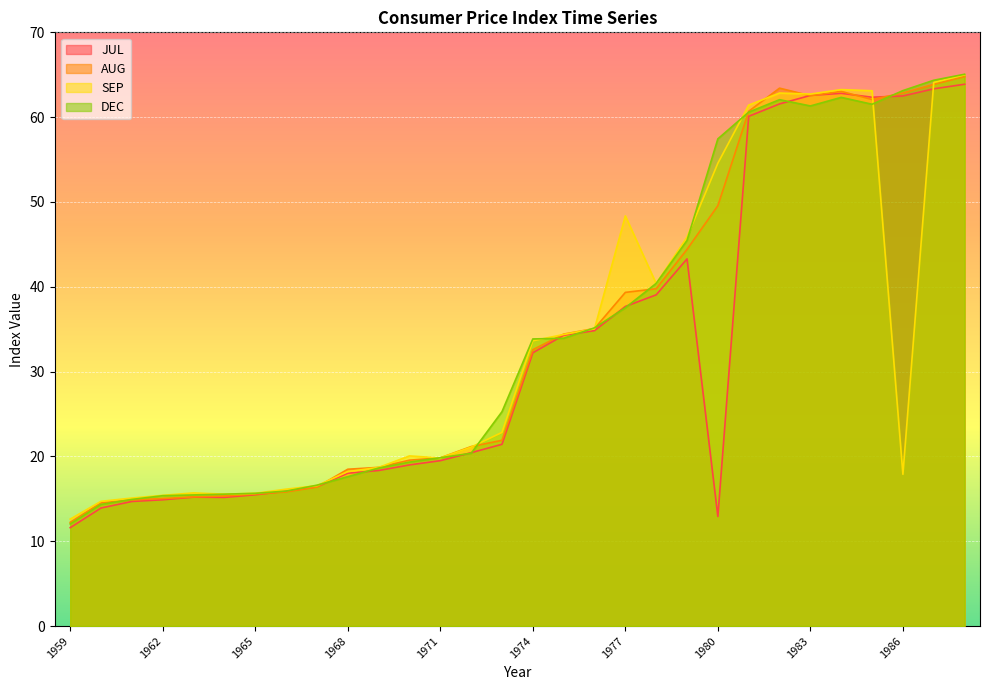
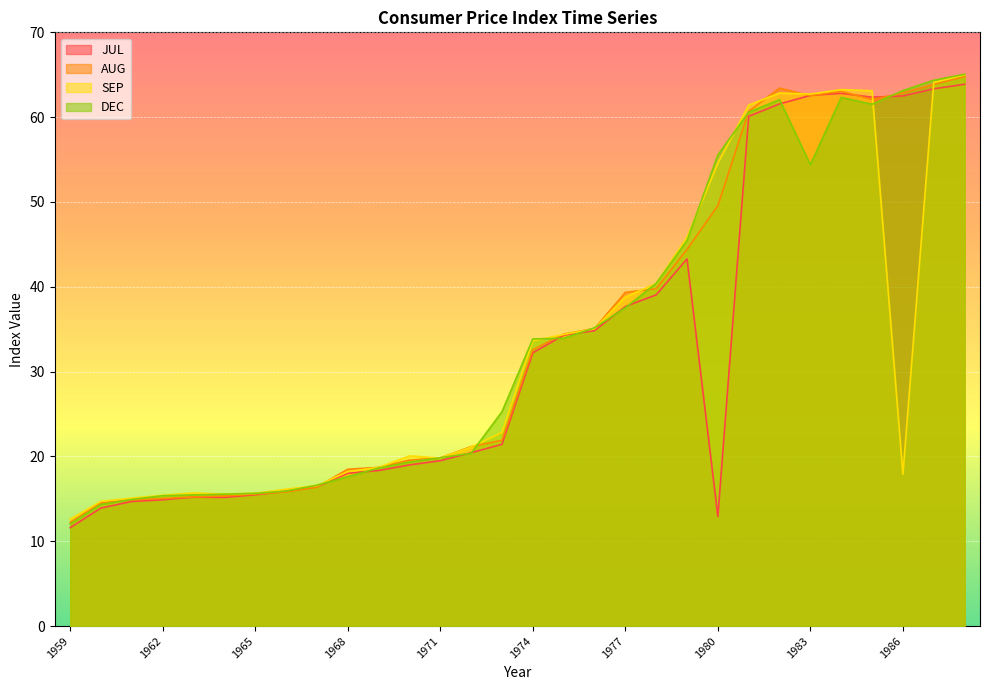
  {
    "JUL": {
      "1959": 12,
      "1971": 20,
      "1974": 32,
      "1980": 13,
      "1986": 63
    },
    "AUG": {
      "1974": 33,
      "1977": 39,
      "1980": 50
    },
    "SEP": {
      "1959": 13,
-     "1977": 48,
+     "1977": 39,
      "1980": 55,
      "1986": 18
    },
    "DEC": {
      "1968": 18,
-     "1980": 57,
-     "1983": 61
+     "1980": 56,
+     "1983": 54
    }
  }
